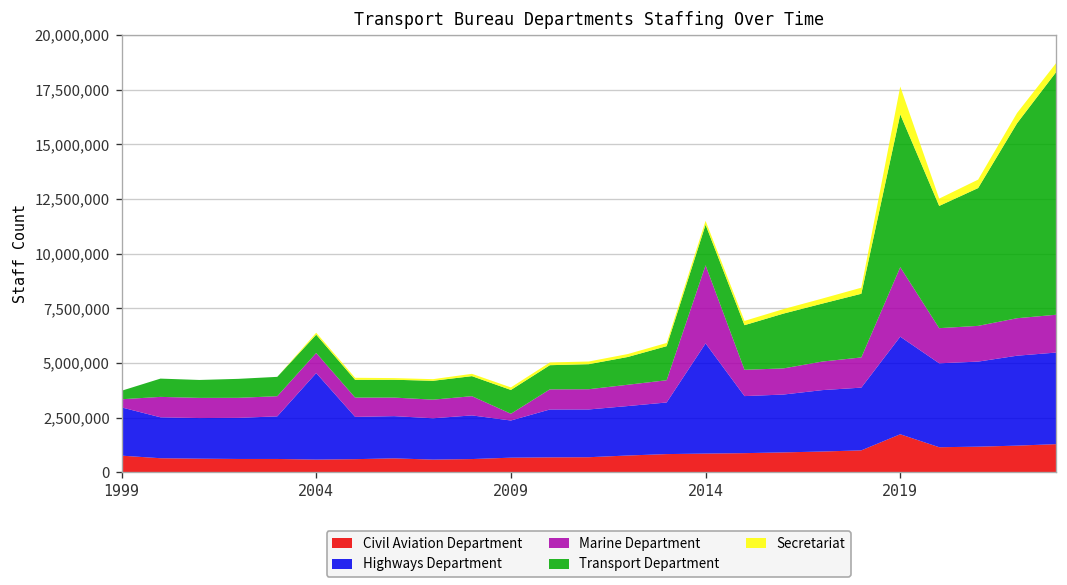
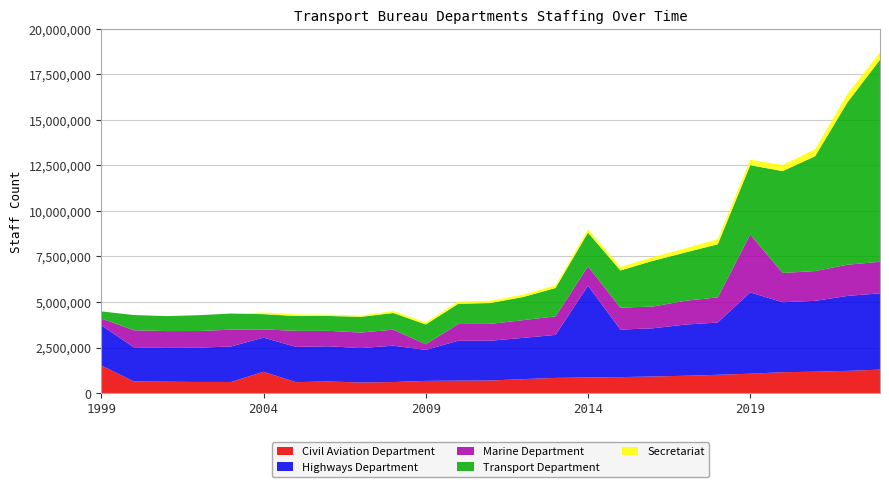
  {
    "Civil Aviation Department": {
-     "1999": "800,000",
-     "2004": "600,000",
+     "1999": "1,500,000",
+     "2004": "1,200,000",
      "2009": "700,000",
      "2014": "900,000",
-     "2019": "1,700,000"
+     "2019": "1,100,000"
    },
    "Highways Department": {
      "1999": "2,200,000",
-     "2004": "4,000,000",
+     "2004": "1,900,000",
      "2009": "1,700,000",
      "2014": "5,000,000",
      "2019": "4,500,000"
    },
    "Marine Department": {
      "1999": "400,000",
-     "2004": "900,000",
+     "2004": "500,000",
      "2009": "300,000",
-     "2014": "3,600,000",
+     "2014": "1,100,000",
      "2019": "3,200,000"
    },
    "Transport Department": {
      "2014": "1,900,000",
-     "2019": "7,000,000"
+     "2019": "3,800,000"
    },
    "Secretariat": {
      "2014": "200,000",
-     "2019": "1,300,000"
+     "2019": "300,000"
    }
  }
